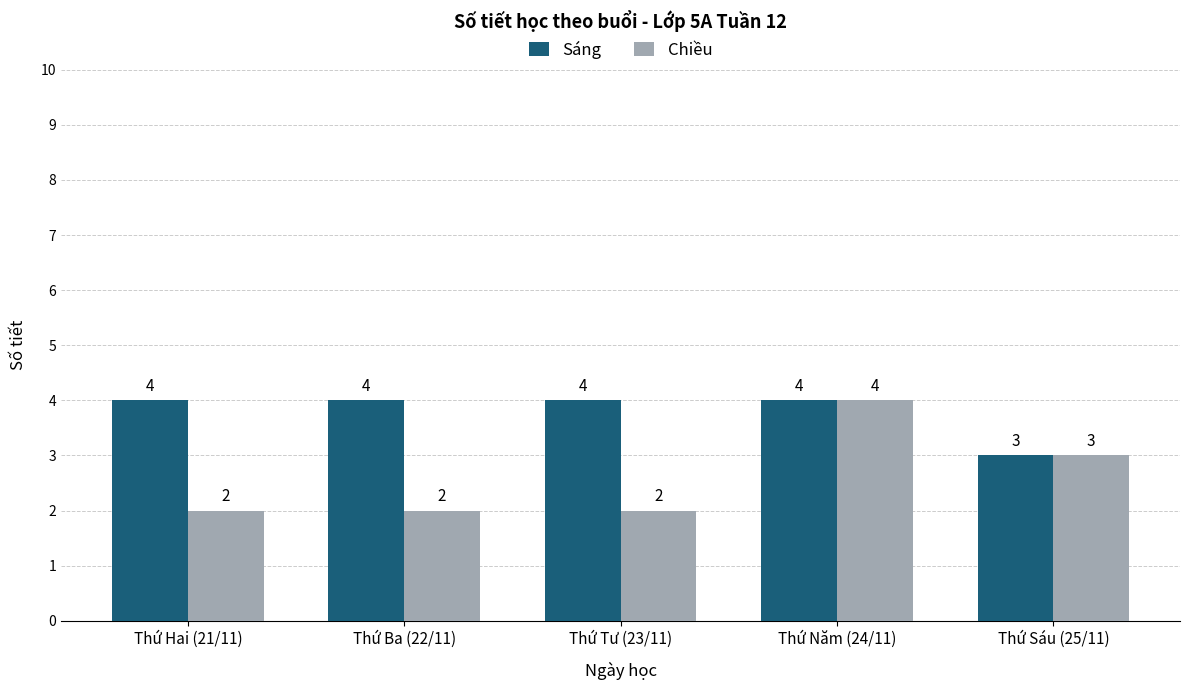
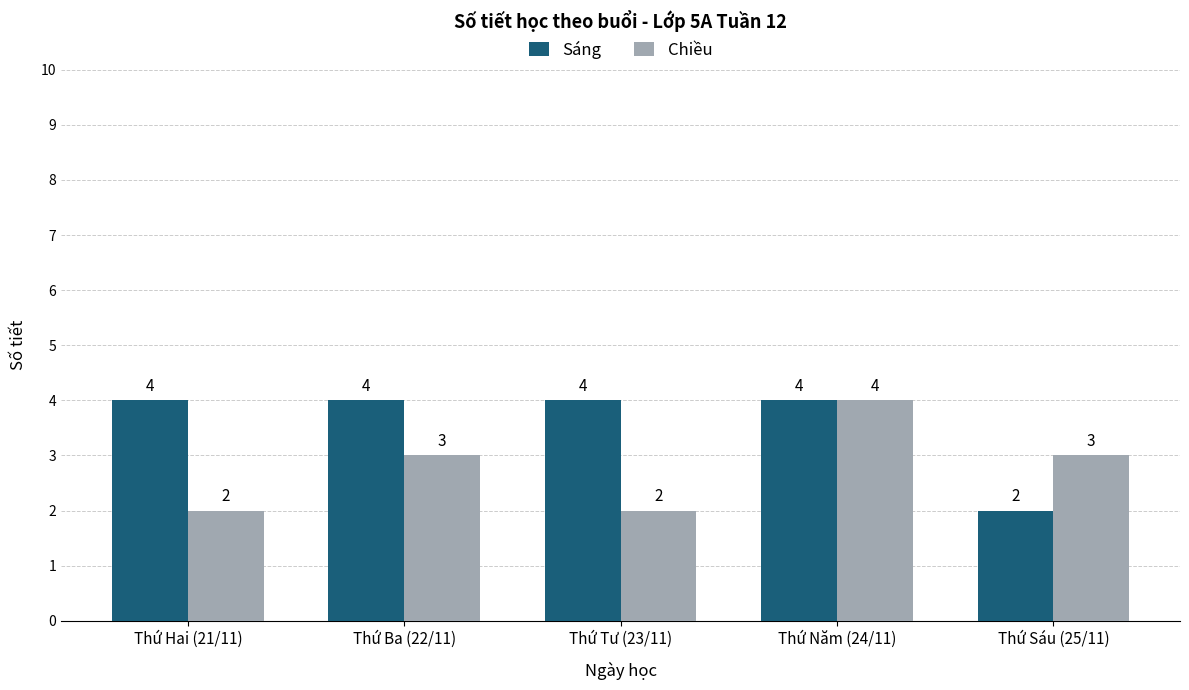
  {
    "Sáng": {
      "Thứ Hai (21/11)": 4,
      "Thứ Ba (22/11)": 4,
      "Thứ Tư (23/11)": 4,
      "Thứ Năm (24/11)": 4,
-     "Thứ Sáu (25/11)": 3
+     "Thứ Sáu (25/11)": 2
    },
    "Chiều": {
      "Thứ Hai (21/11)": 2,
-     "Thứ Ba (22/11)": 2,
+     "Thứ Ba (22/11)": 3,
      "Thứ Tư (23/11)": 2,
      "Thứ Năm (24/11)": 4,
      "Thứ Sáu (25/11)": 3
    }
  }
